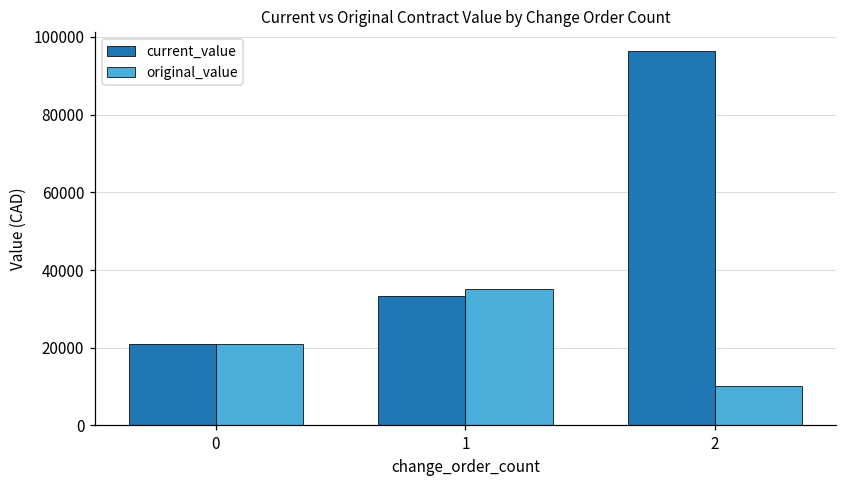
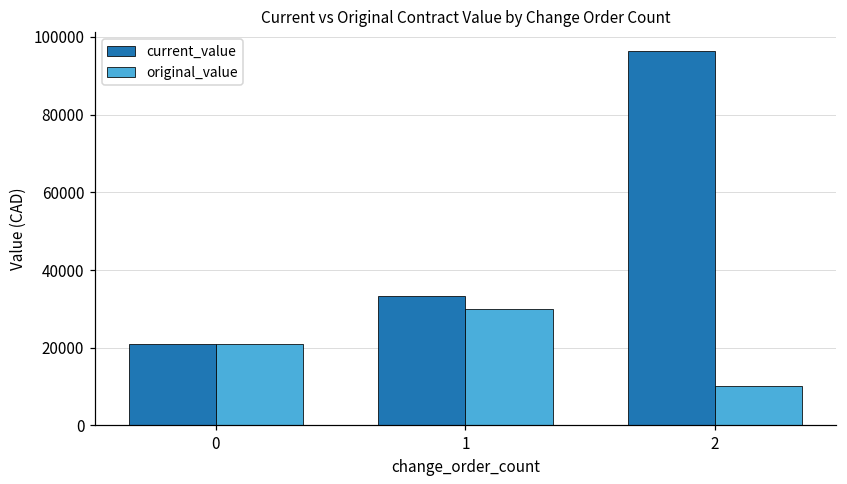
  {
    "current_value": {
      "0": 21000,
      "1": 33000,
      "2": 96000
    },
    "original_value": {
      "0": 21000,
-     "1": 35000,
+     "1": 30000,
      "2": 10000
    }
  }
